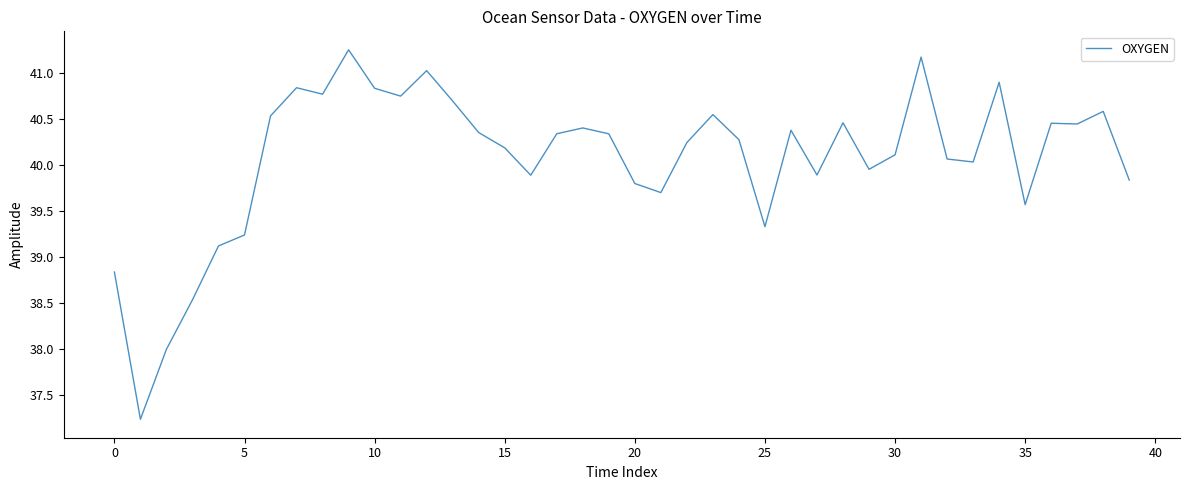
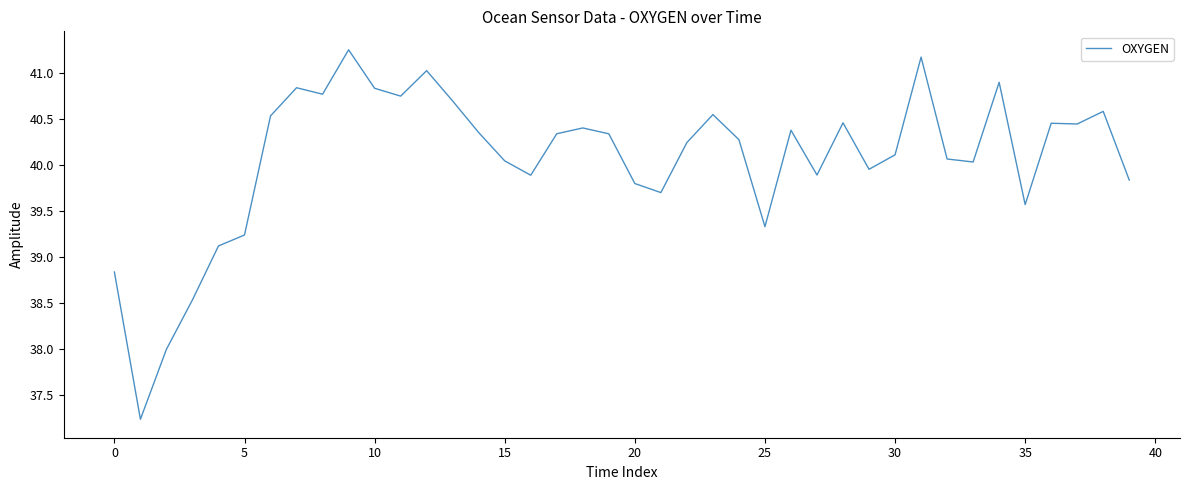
  {
    "0": 38.8,
    "5": 39.2,
    "10": 40.8,
-   "15": 40.2,
+   "15": 40.0,
    "20": 39.8,
    "25": 39.3,
    "30": 40.1,
    "35": 39.6
  }
